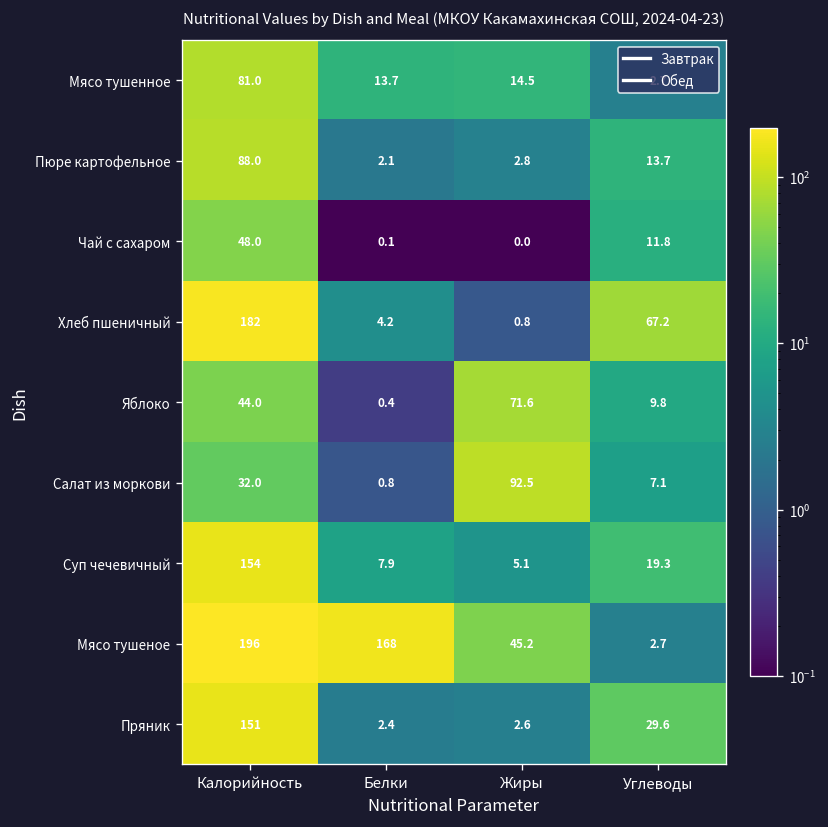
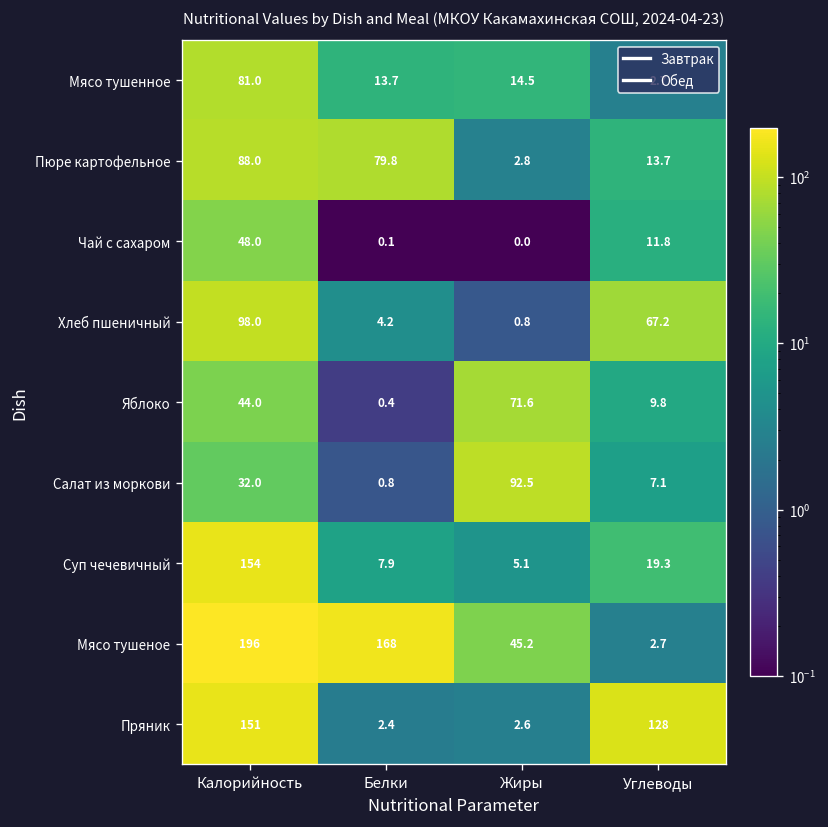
  {
    "Мясо тушенное": {
      "Калорийность": 81.0,
      "Белки": 13.7,
      "Жиры": 14.5
    },
    "Пюре картофельное": {
      "Калорийность": 88.0,
-     "Белки": 2.1,
+     "Белки": 79.8,
      "Жиры": 2.8,
      "Углеводы": 13.7
    },
    "Чай с сахаром": {
      "Калорийность": 48.0,
      "Белки": 0.1,
      "Жиры": 0.0,
      "Углеводы": 11.8
    },
    "Хлеб пшеничный": {
-     "Калорийность": 182,
+     "Калорийность": 98.0,
      "Белки": 4.2,
      "Жиры": 0.8,
      "Углеводы": 67.2
    },
    "Яблоко": {
      "Калорийность": 44.0,
      "Белки": 0.4,
      "Жиры": 71.6,
      "Углеводы": 9.8
    },
    "Салат из моркови": {
      "Калорийность": 32.0,
      "Белки": 0.8,
      "Жиры": 92.5,
      "Углеводы": 7.1
    },
    "Суп чечевичный": {
      "Калорийность": 154,
      "Белки": 7.9,
      "Жиры": 5.1,
      "Углеводы": 19.3
    },
    "Мясо тушеное": {
      "Калорийность": 196,
      "Белки": 168,
      "Жиры": 45.2,
      "Углеводы": 2.7
    },
    "Пряник": {
      "Калорийность": 151,
      "Белки": 2.4,
      "Жиры": 2.6,
-     "Углеводы": 29.6
+     "Углеводы": 128
    }
  }
